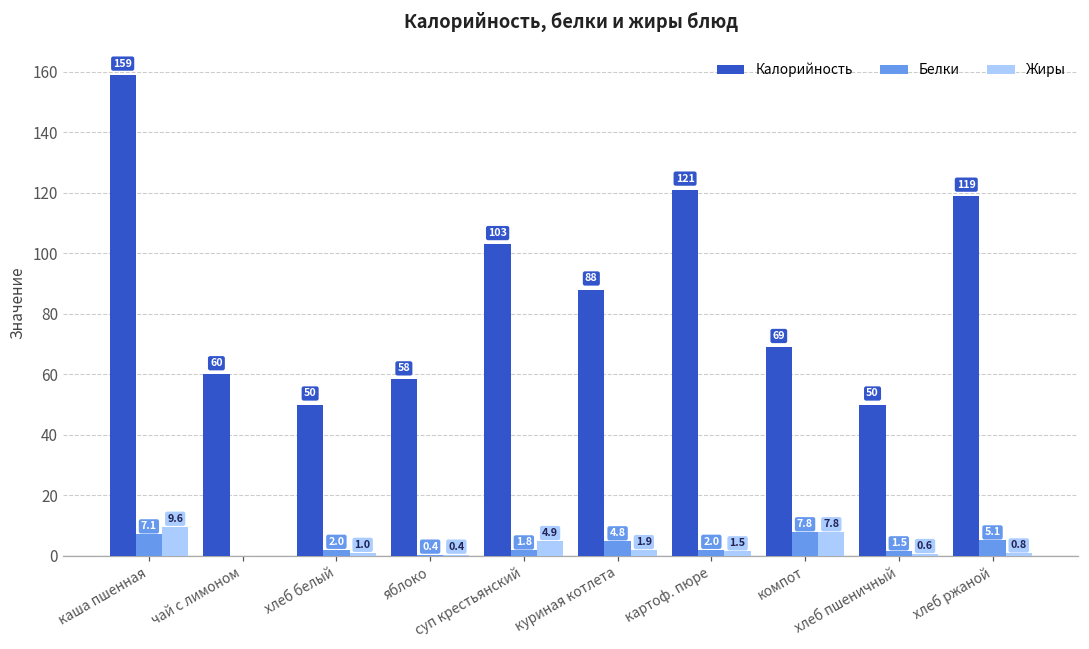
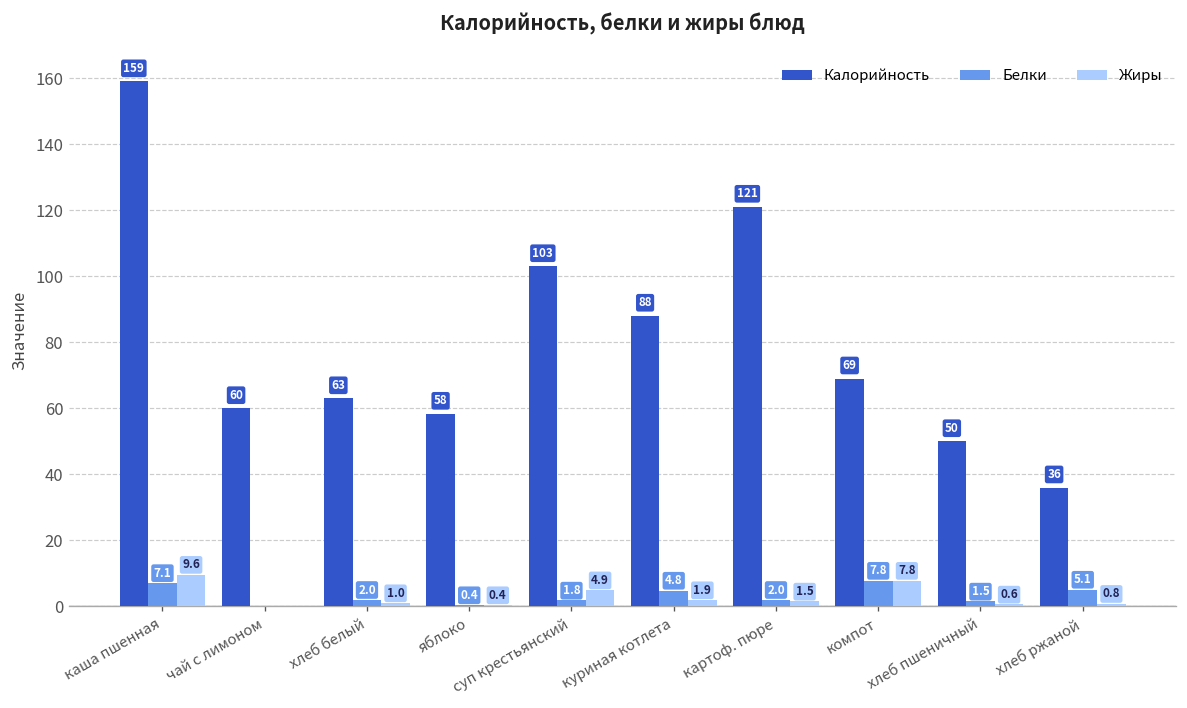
  {
    "Калорийность": {
-     "хлеб белый": 50,
-     "хлеб ржаной": 119
+     "хлеб белый": 63,
+     "хлеб ржаной": 36
    },
    "Белки": {
      "чай с лимоном": 0
    },
    "Жиры": {
      "чай с лимоном": 0
    }
  }
